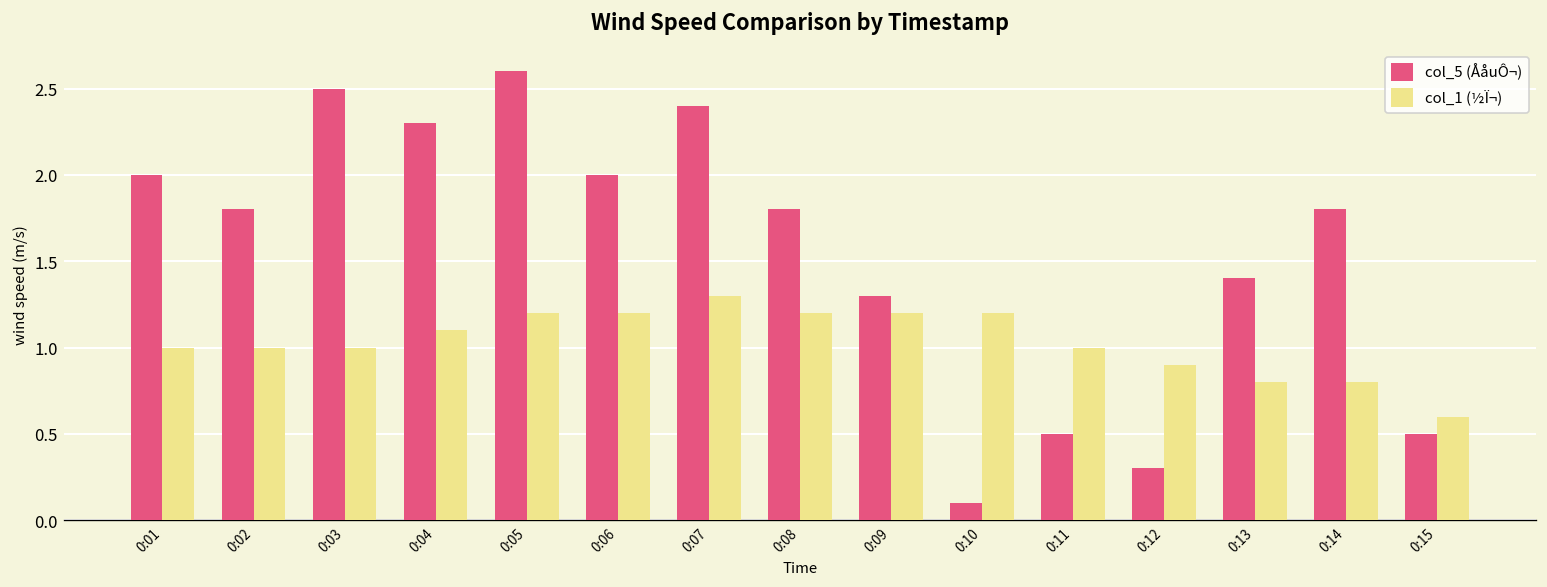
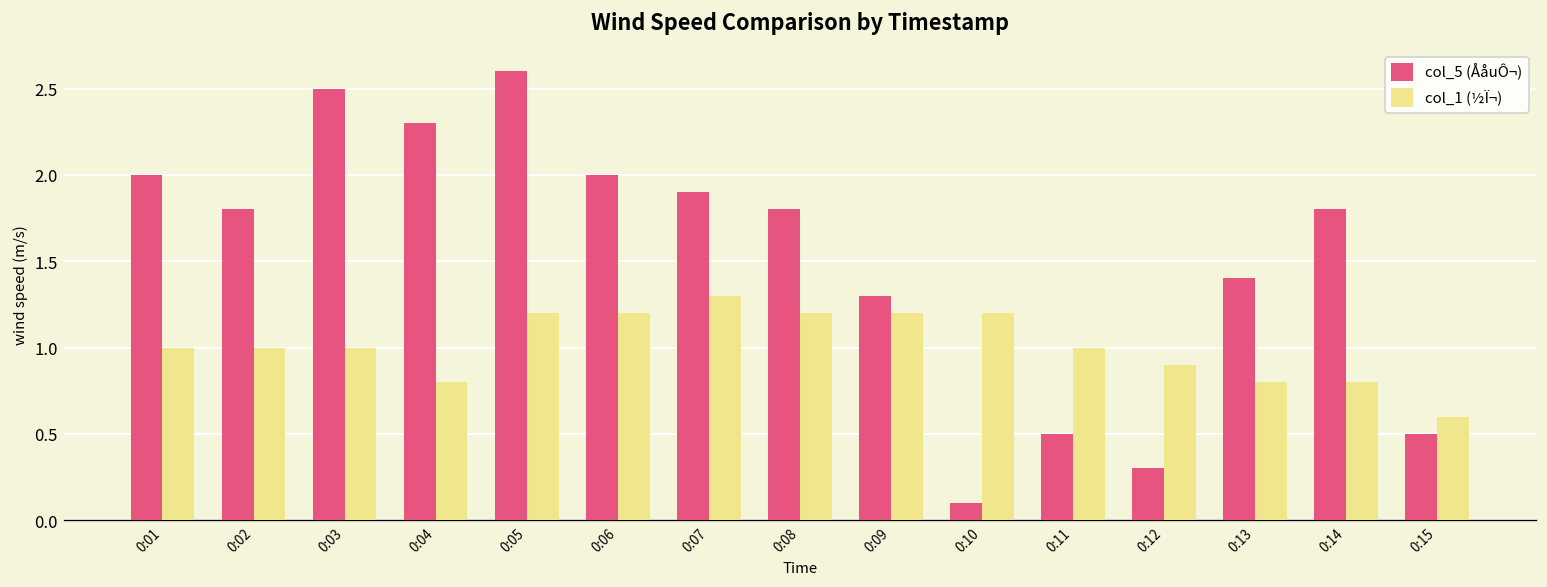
  {
    "col_5 (ÅåuÔ¬)": {
      "0:01": 2.0,
      "0:02": 1.8,
      "0:03": 2.5,
      "0:04": 2.3,
      "0:05": 2.6,
      "0:06": 2.0,
-     "0:07": 2.4,
+     "0:07": 1.9,
      "0:08": 1.8,
      "0:09": 1.3,
      "0:10": 0.1,
      "0:11": 0.5,
      "0:12": 0.3,
      "0:13": 1.4,
      "0:14": 1.8,
      "0:15": 0.5
    },
    "col_1 (½Ï¬)": {
      "0:01": 1.0,
      "0:02": 1.0,
      "0:03": 1.0,
-     "0:04": 1.1,
+     "0:04": 0.8,
      "0:05": 1.2,
      "0:06": 1.2,
      "0:07": 1.3,
      "0:08": 1.2,
      "0:09": 1.2,
      "0:10": 1.2,
      "0:11": 1.0,
      "0:12": 0.9,
      "0:13": 0.8,
      "0:14": 0.8,
      "0:15": 0.6
    }
  }
